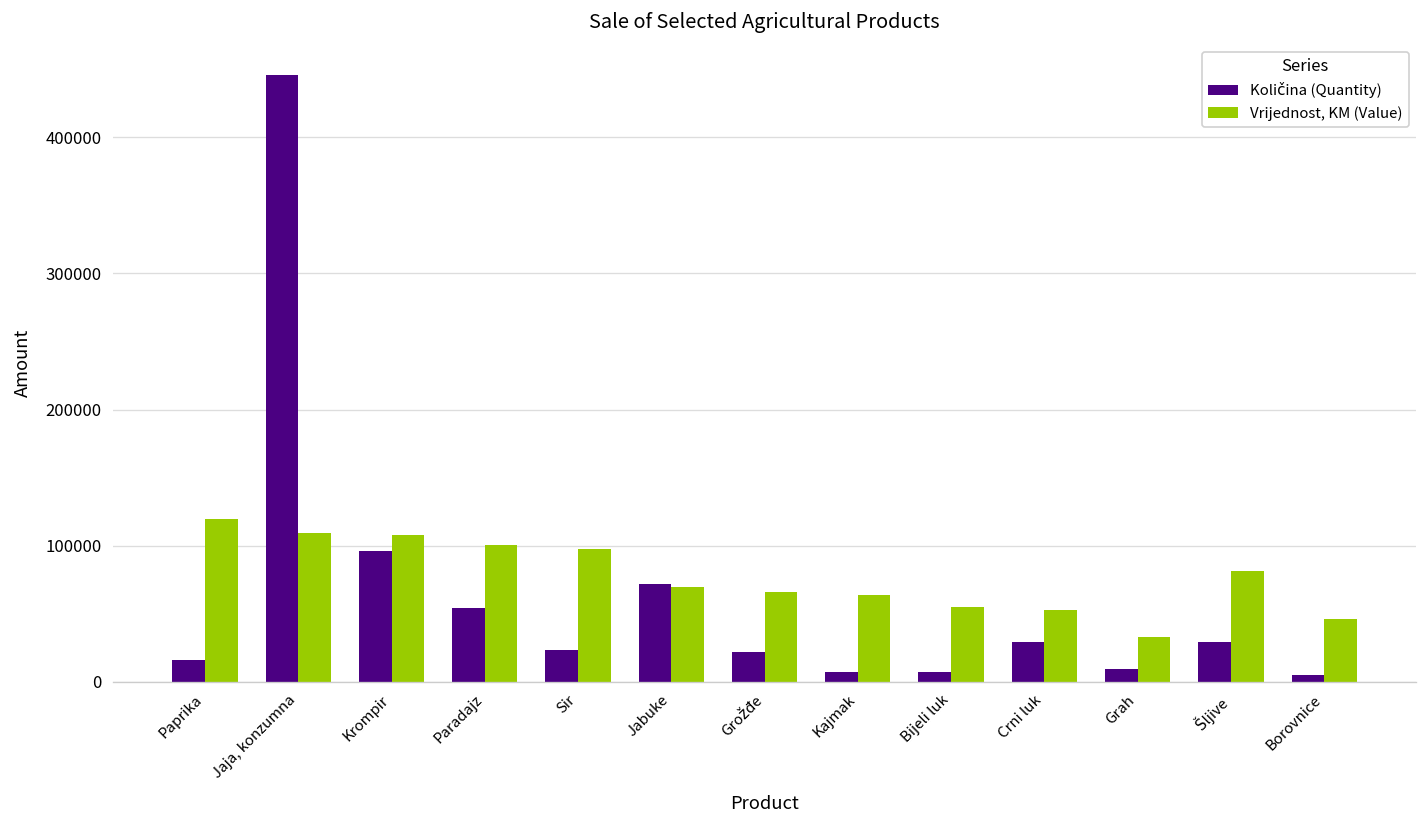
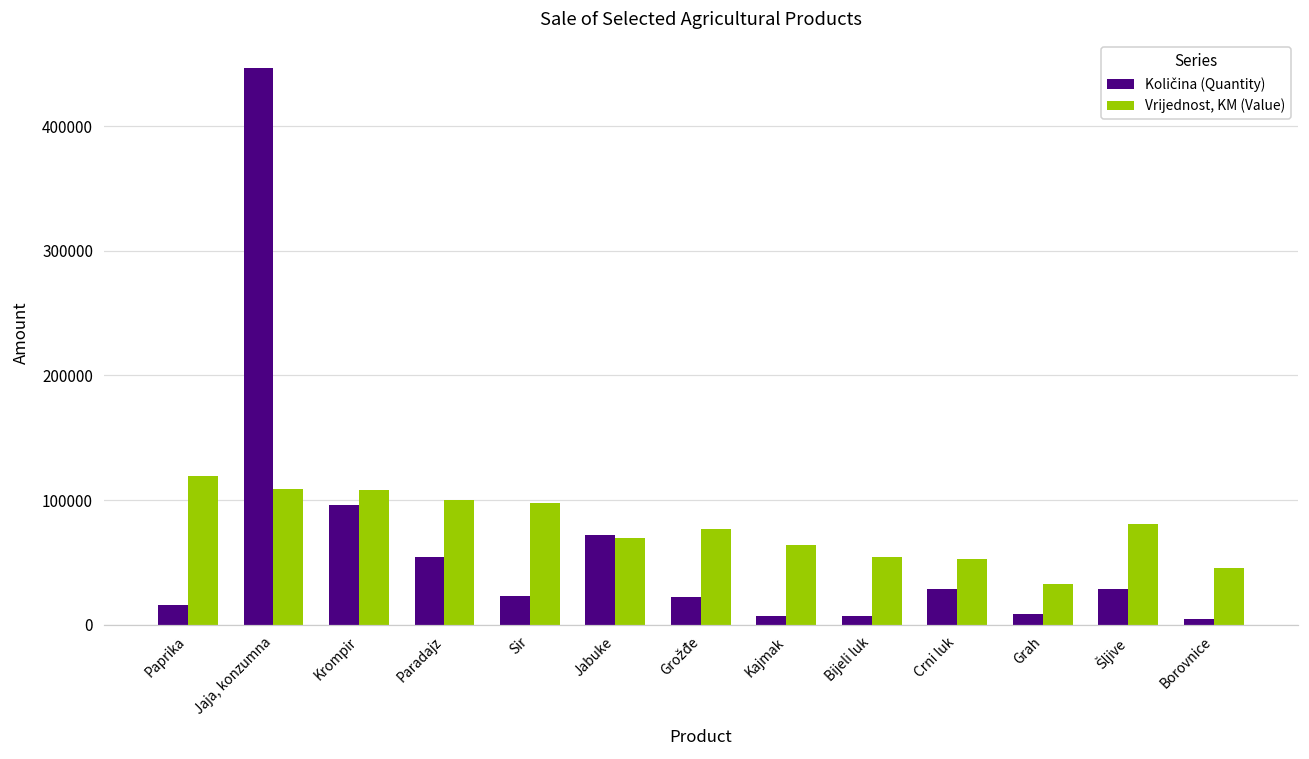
  {
    "Količina (Quantity)": {
      "Paprika": 16000,
      "Jaja, konzumna": 446000,
      "Krompir": 96000,
      "Paradajz": 54000,
      "Sir": 23000,
      "Jabuke": 72000,
      "Grožđe": 22000,
      "Kajmak": 7000,
      "Bijeli luk": 7000,
      "Crni luk": 29000,
      "Grah": 9000,
      "Šljive": 29000,
      "Borovnice": 5000
    },
    "Vrijednost, KM (Value)": {
      "Paprika": 119000,
      "Jaja, konzumna": 109000,
      "Krompir": 108000,
      "Paradajz": 100000,
      "Sir": 97000,
      "Jabuke": 70000,
-     "Grožđe": 66000,
+     "Grožđe": 76000,
      "Kajmak": 64000,
      "Bijeli luk": 55000,
      "Crni luk": 53000,
      "Grah": 32000,
      "Šljive": 81000,
      "Borovnice": 46000
    }
  }
